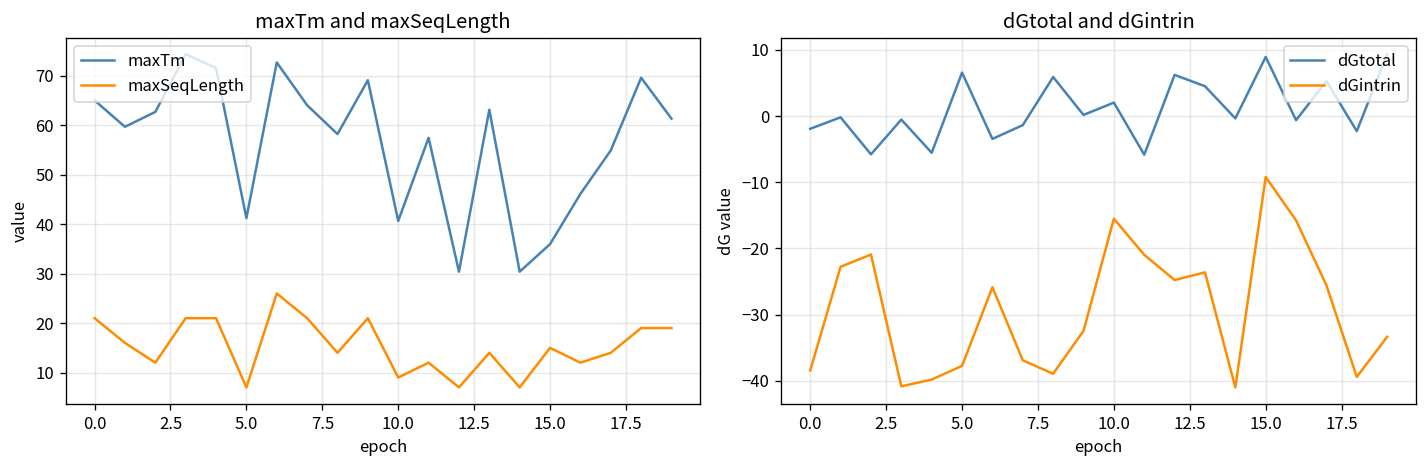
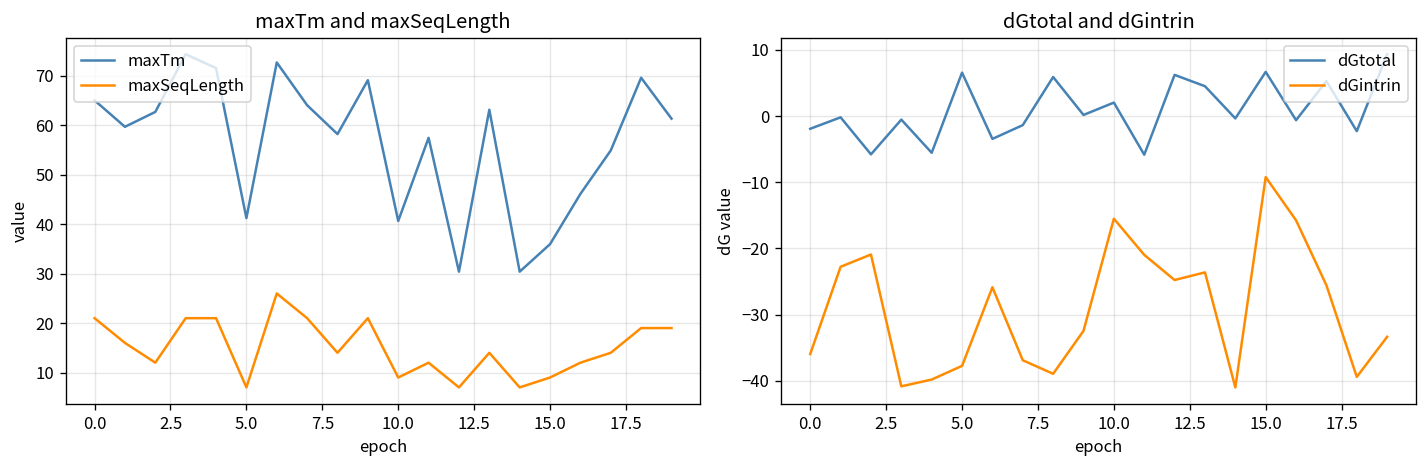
  {
    "maxTm and maxSeqLength": {
      "maxTm": {
        "5.0": 41,
        "10.0": 41,
        "15.0": 36
      },
      "maxSeqLength": {
        "0.0": 21,
        "5.0": 7,
        "10.0": 9,
-       "15.0": 15
+       "15.0": 9
      }
    },
    "dGtotal and dGintrin": {
      "dGtotal": {
        "0.0": -2,
        "5.0": 7,
        "10.0": 2,
-       "15.0": 9
+       "15.0": 7
      },
      "dGintrin": {
-       "0.0": -38,
+       "0.0": -36,
        "5.0": -38,
        "10.0": -16,
        "15.0": -9
      }
    }
  }
